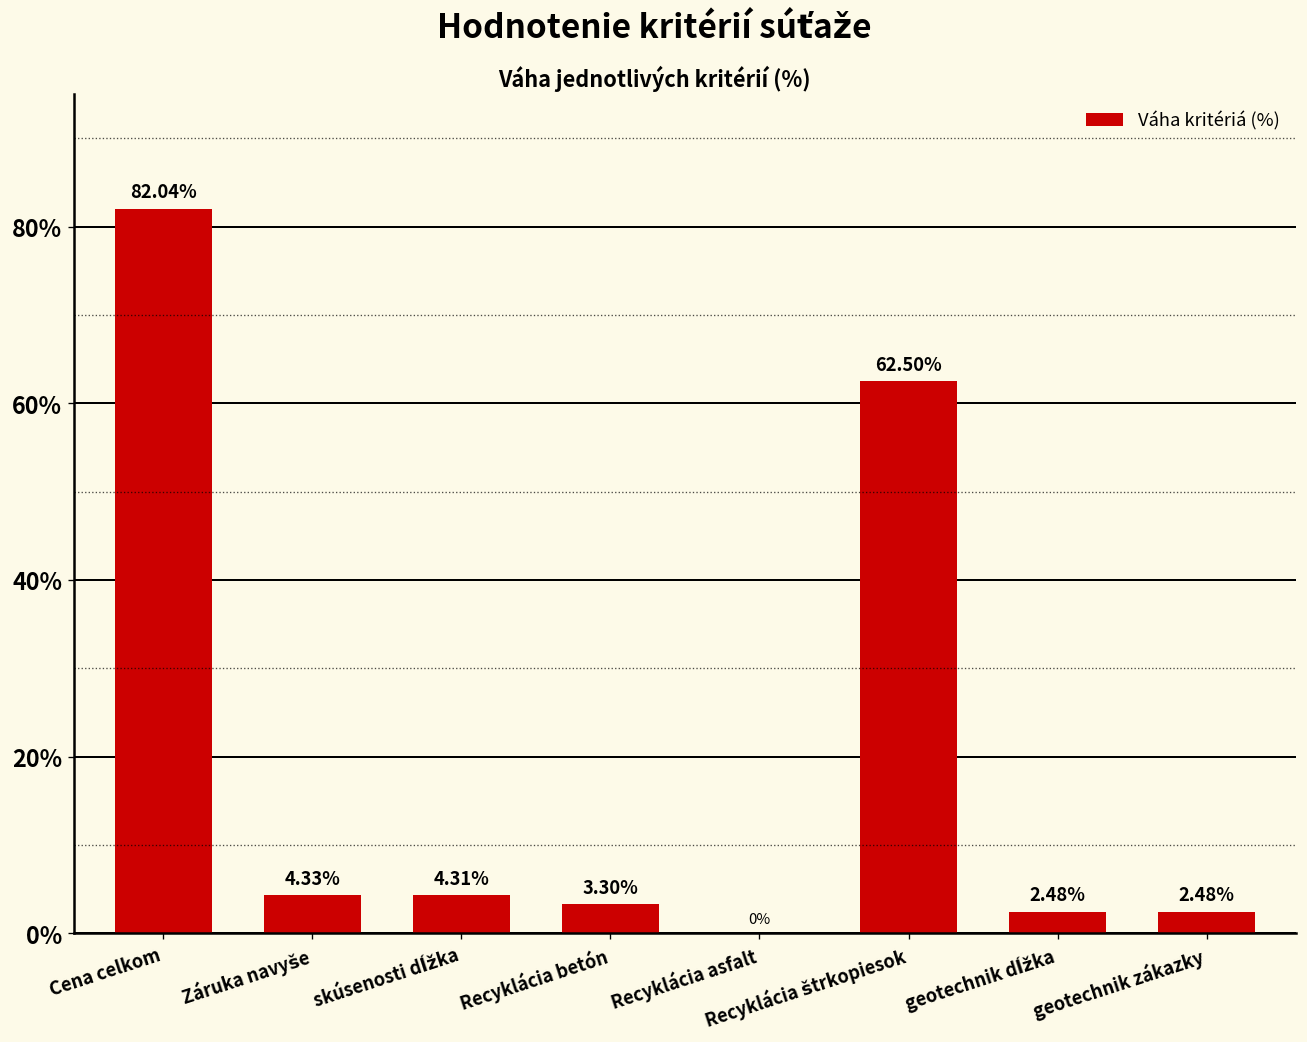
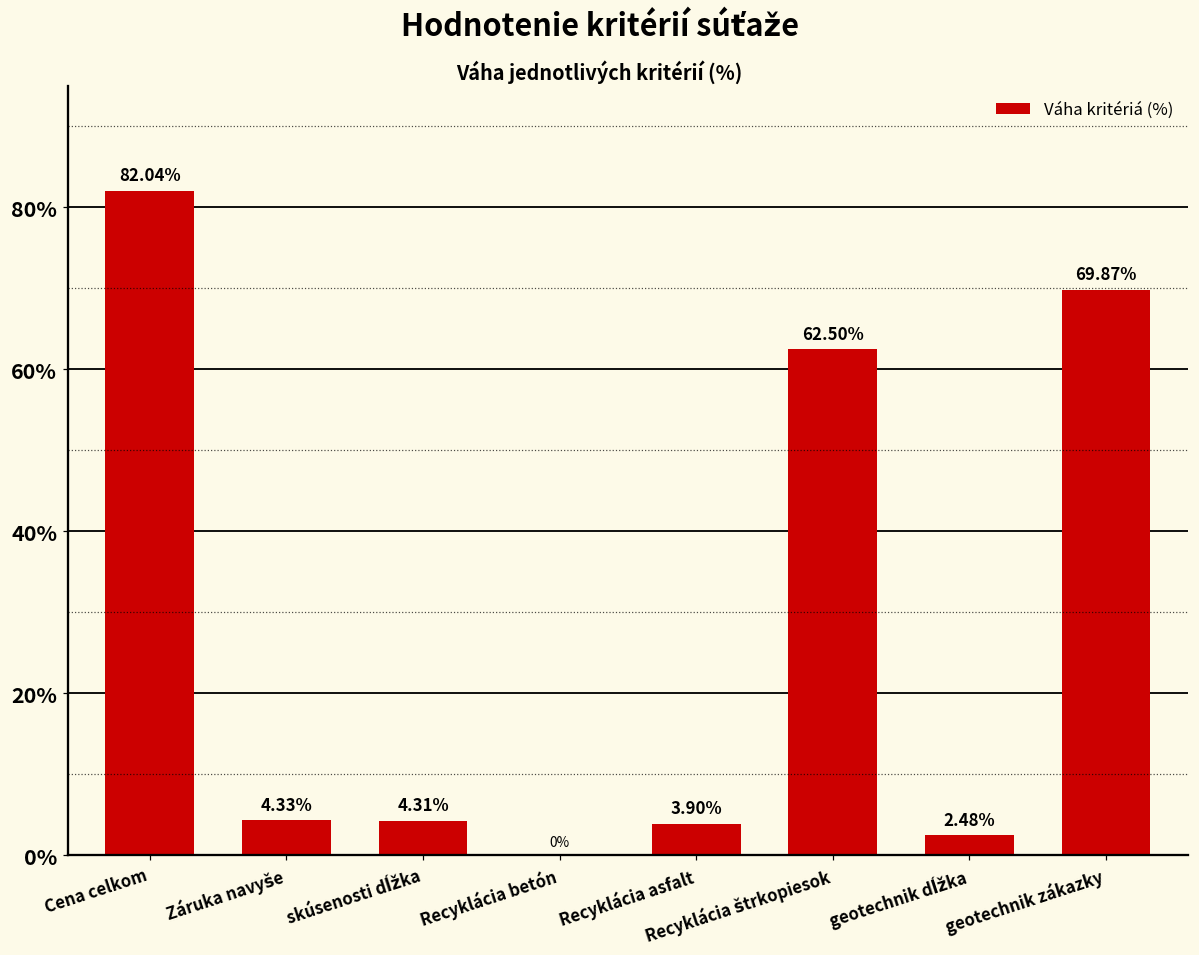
  {
    "Cena celkom": "82.04%",
    "Záruka navyše": "4.33%",
    "skúsenosti dĺžka": "4.31%",
-   "Recyklácia betón": "3.30%",
-   "Recyklácia asfalt": "0%",
+   "Recyklácia betón": "0%",
+   "Recyklácia asfalt": "3.90%",
    "Recyklácia štrkopiesok": "62.50%",
    "geotechnik dĺžka": "2.48%",
-   "geotechnik zákazky": "2.48%"
+   "geotechnik zákazky": "69.87%"
  }
